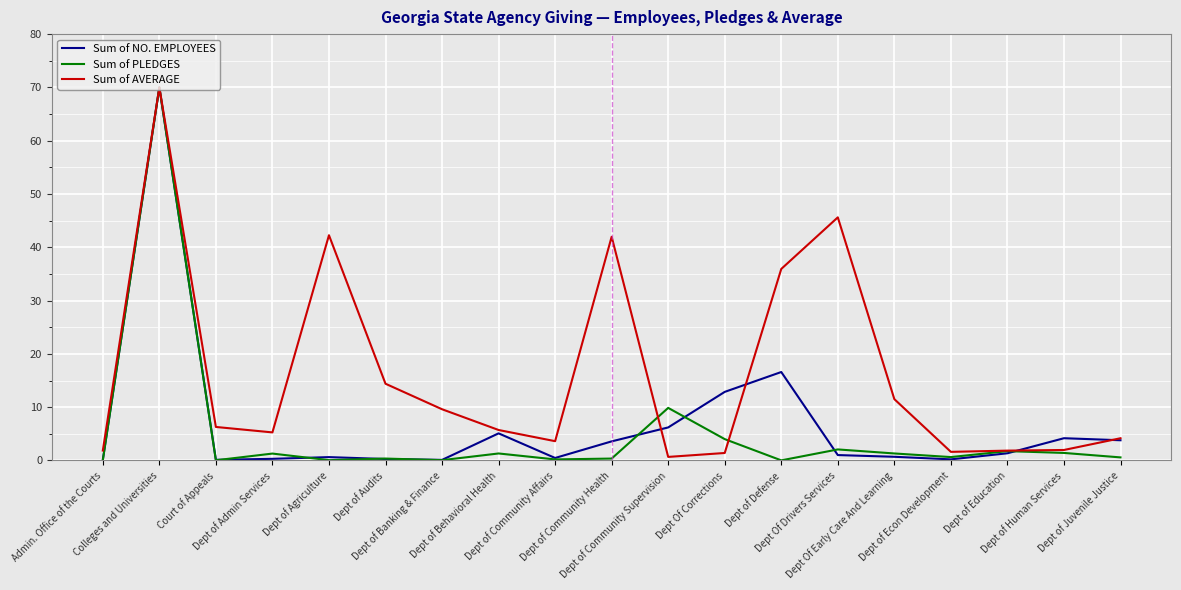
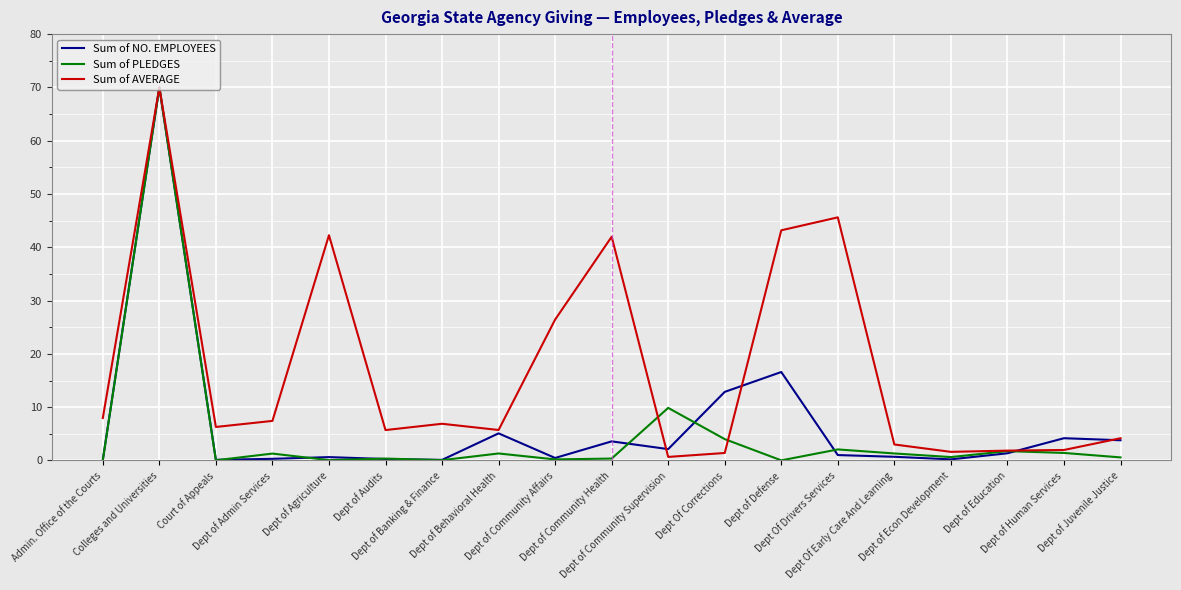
  {
    "Sum of NO. EMPLOYEES": {
      "Dept of Admin Services": 0,
      "Dept of Agriculture": 1,
      "Dept of Behavioral Health": 5,
      "Dept of Community Health": 4,
-     "Dept of Community Supervision": 6,
+     "Dept of Community Supervision": 2,
      "Dept Of Corrections": 13,
      "Dept of Defense": 17,
      "Dept Of Drivers Services": 1,
      "Dept Of Early Care And Learning": 1,
      "Dept of Human Services": 4
    },
    "Sum of PLEDGES": {
      "Dept of Admin Services": 1,
      "Dept of Agriculture": 0,
      "Dept of Behavioral Health": 1,
      "Dept of Community Health": 0,
      "Dept of Community Supervision": 10,
      "Dept Of Corrections": 4,
      "Dept of Defense": 0,
      "Dept Of Drivers Services": 2,
      "Dept Of Early Care And Learning": 1,
      "Dept of Human Services": 1,
      "Dept of Juvenile Justice": 1
    },
    "Sum of AVERAGE": {
-     "Admin. Office of the Courts": 2,
+     "Admin. Office of the Courts": 8,
      "Court of Appeals": 6,
-     "Dept of Admin Services": 5,
+     "Dept of Admin Services": 7,
      "Dept of Agriculture": 42,
-     "Dept of Audits": 14,
-     "Dept of Banking & Finance": 10,
+     "Dept of Audits": 6,
+     "Dept of Banking & Finance": 7,
      "Dept of Behavioral Health": 6,
-     "Dept of Community Affairs": 4,
+     "Dept of Community Affairs": 26,
      "Dept of Community Health": 42,
      "Dept of Community Supervision": 1,
      "Dept Of Corrections": 1,
-     "Dept of Defense": 36,
+     "Dept of Defense": 43,
      "Dept Of Drivers Services": 46,
-     "Dept Of Early Care And Learning": 12,
+     "Dept Of Early Care And Learning": 3,
      "Dept of Econ Development": 2,
      "Dept of Human Services": 2
    }
  }
